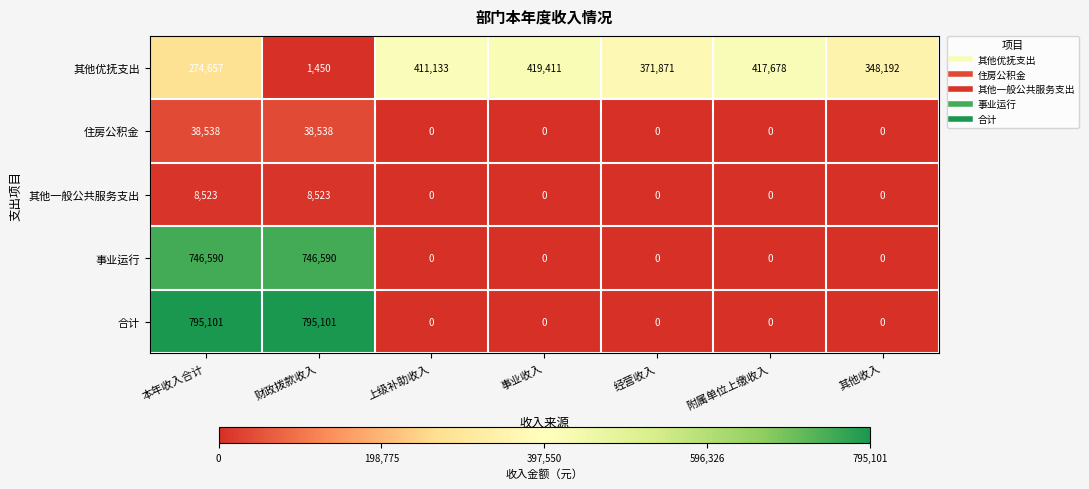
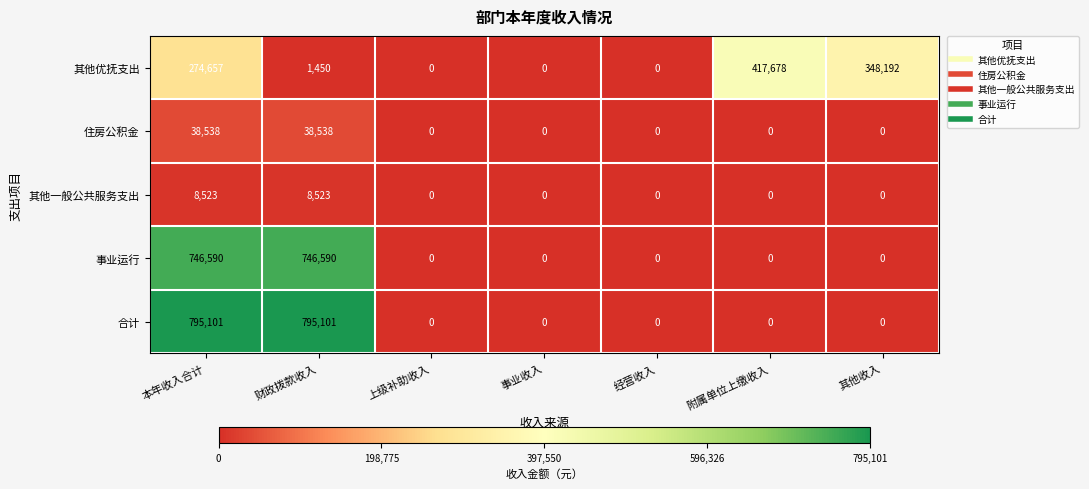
  {
    "其他优抚支出": {
      "本年收入合计": "274,657",
      "财政拨款收入": "1,450",
-     "上级补助收入": "411,133",
-     "事业收入": "419,411",
-     "经营收入": "371,871",
+     "上级补助收入": "0",
+     "事业收入": "0",
+     "经营收入": "0",
      "附属单位上缴收入": "417,678",
      "其他收入": "348,192"
    },
    "住房公积金": {
      "本年收入合计": "38,538",
      "财政拨款收入": "38,538",
      "上级补助收入": "0",
      "事业收入": "0",
      "经营收入": "0",
      "附属单位上缴收入": "0",
      "其他收入": "0"
    },
    "其他一般公共服务支出": {
      "本年收入合计": "8,523",
      "财政拨款收入": "8,523",
      "上级补助收入": "0",
      "事业收入": "0",
      "经营收入": "0",
      "附属单位上缴收入": "0",
      "其他收入": "0"
    },
    "事业运行": {
      "本年收入合计": "746,590",
      "财政拨款收入": "746,590",
      "上级补助收入": "0",
      "事业收入": "0",
      "经营收入": "0",
      "附属单位上缴收入": "0",
      "其他收入": "0"
    },
    "合计": {
      "本年收入合计": "795,101",
      "财政拨款收入": "795,101",
      "上级补助收入": "0",
      "事业收入": "0",
      "经营收入": "0",
      "附属单位上缴收入": "0",
      "其他收入": "0"
    }
  }
